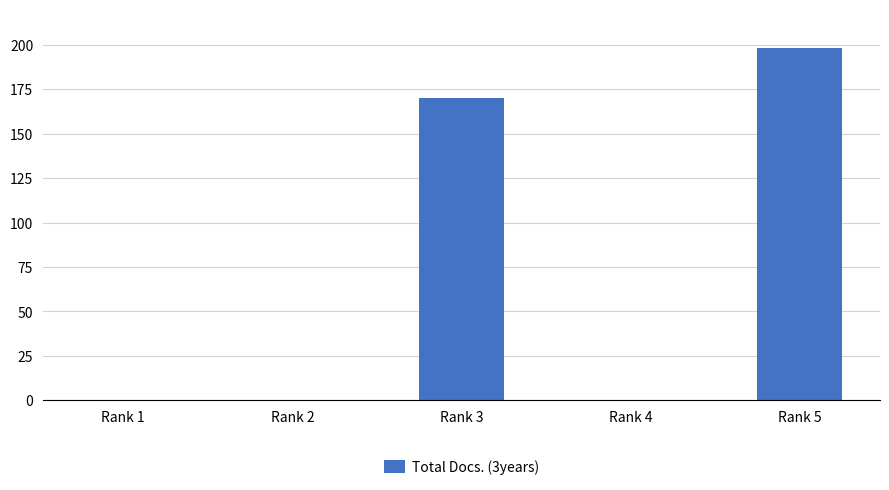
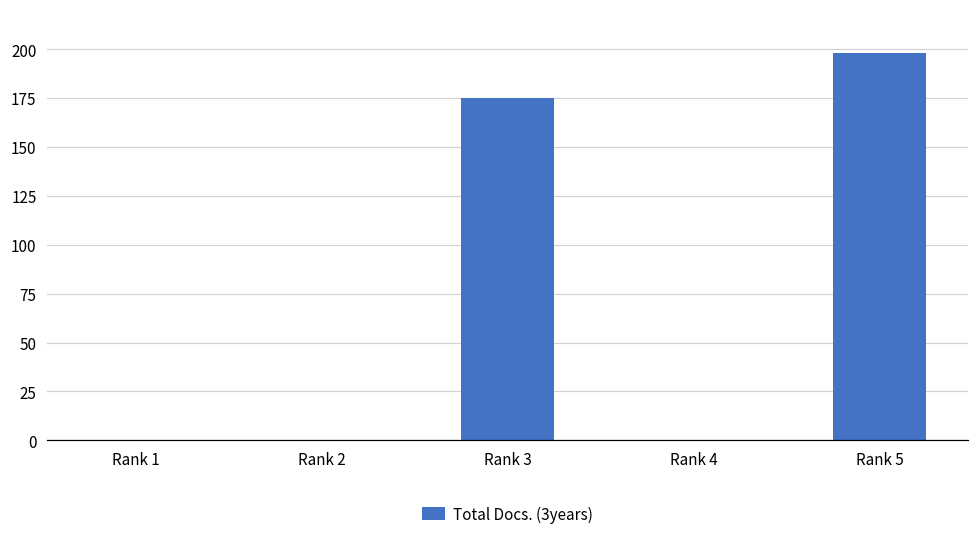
  {
    "Rank 1": 0,
    "Rank 2": 0,
-   "Rank 3": 170,
+   "Rank 3": 175,
    "Rank 4": 0,
    "Rank 5": 198
  }
